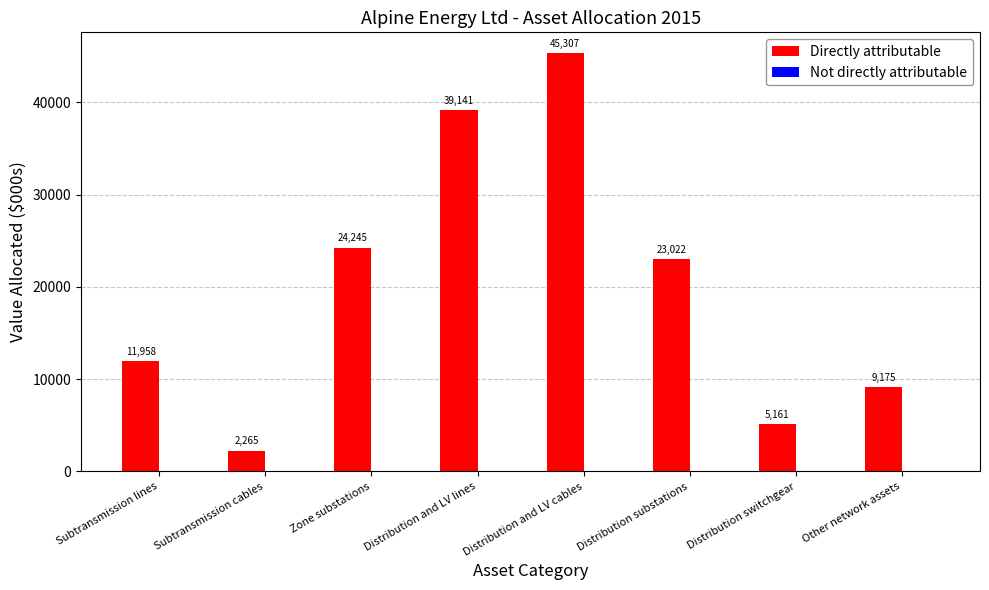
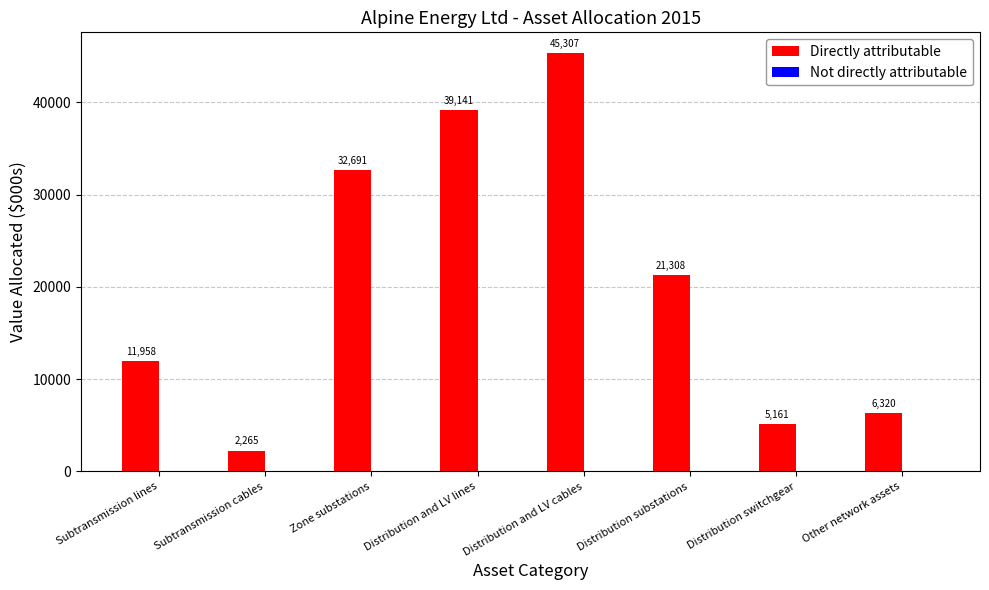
  {
    "Directly attributable": {
      "Subtransmission lines": "11,958",
      "Subtransmission cables": "2,265",
-     "Zone substations": "24,245",
+     "Zone substations": "32,691",
      "Distribution and LV lines": "39,141",
      "Distribution and LV cables": "45,307",
-     "Distribution substations": "23,022",
+     "Distribution substations": "21,308",
      "Distribution switchgear": "5,161",
-     "Other network assets": "9,175"
+     "Other network assets": "6,320"
    },
    "Not directly attributable": {
      "Subtransmission lines": "0",
      "Subtransmission cables": "0",
      "Zone substations": "0",
      "Distribution and LV lines": "0",
      "Distribution and LV cables": "0",
      "Distribution substations": "0",
      "Distribution switchgear": "0",
      "Other network assets": "0"
    }
  }
